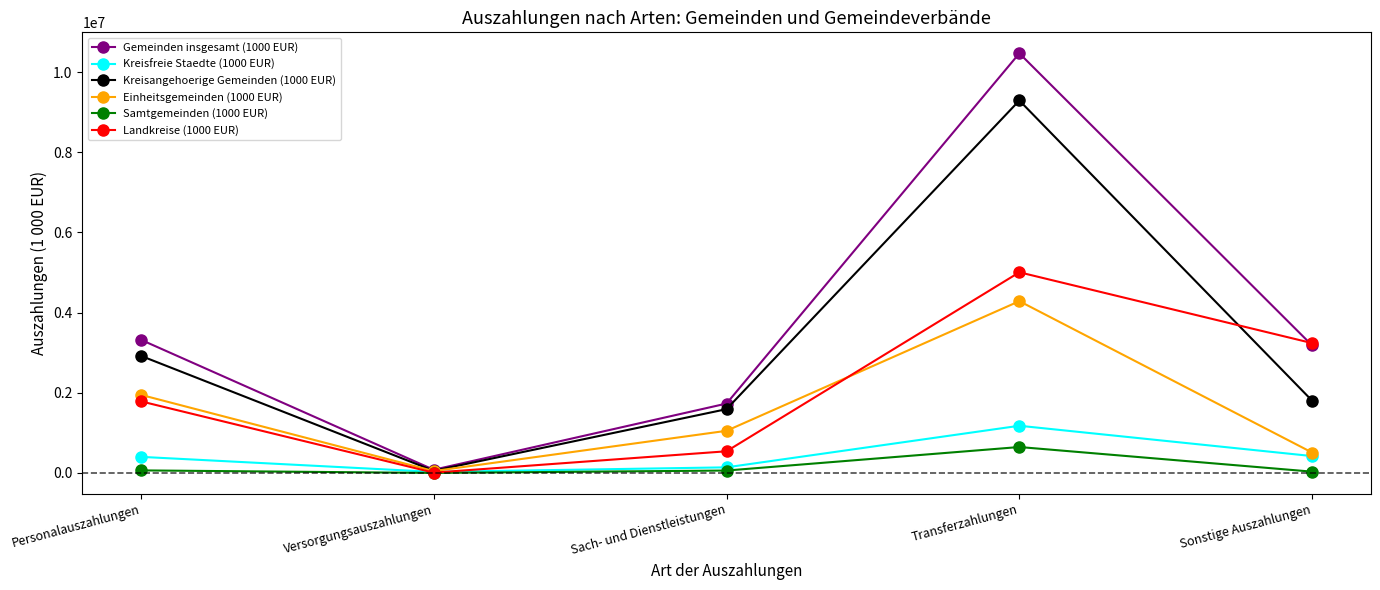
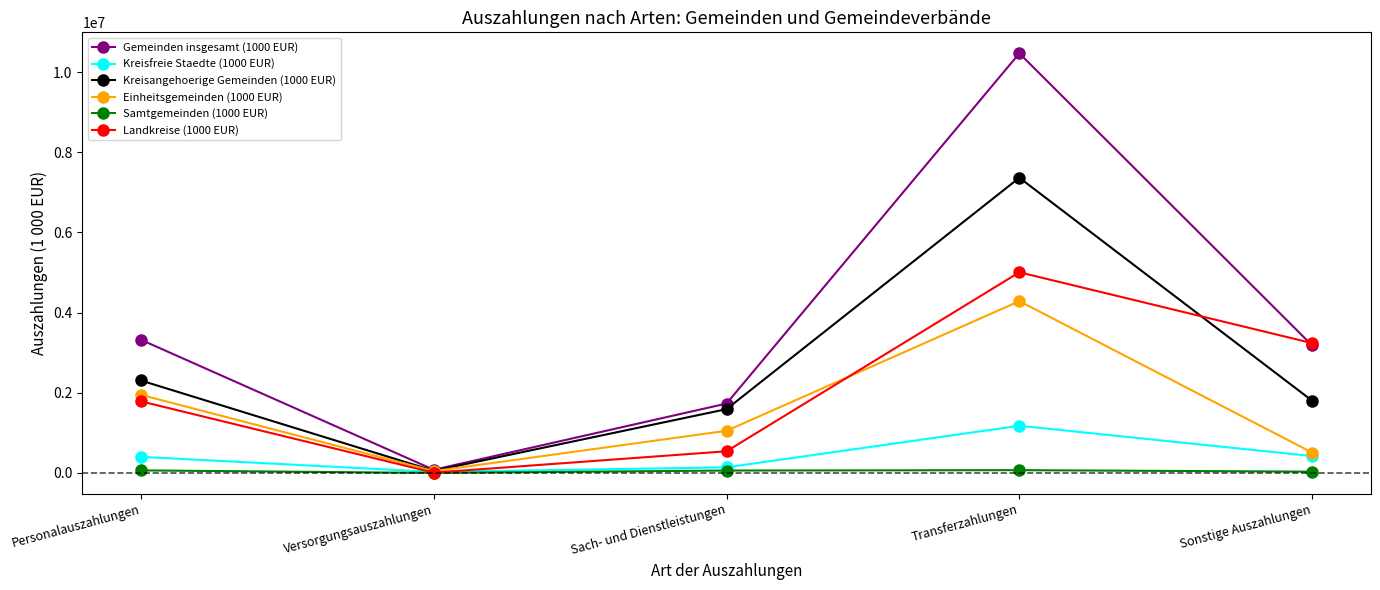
  {
    "Gemeinden insgesamt (1000 EUR)": {
      "Personalauszahlungen": 3300000,
      "Sach- und Dienstleistungen": 1700000,
      "Transferzahlungen": 10500000
    },
    "Kreisfreie Staedte (1000 EUR)": {
      "Personalauszahlungen": 400000,
      "Sach- und Dienstleistungen": 100000,
      "Transferzahlungen": 1200000,
      "Sonstige Auszahlungen": 400000
    },
    "Kreisangehoerige Gemeinden (1000 EUR)": {
-     "Personalauszahlungen": 2900000,
+     "Personalauszahlungen": 2300000,
      "Sach- und Dienstleistungen": 1600000,
-     "Transferzahlungen": 9300000,
+     "Transferzahlungen": 7400000,
      "Sonstige Auszahlungen": 1800000
    },
    "Einheitsgemeinden (1000 EUR)": {
      "Personalauszahlungen": 1900000,
      "Sach- und Dienstleistungen": 1100000,
      "Transferzahlungen": 4300000,
      "Sonstige Auszahlungen": 500000
    },
    "Samtgemeinden (1000 EUR)": {
      "Personalauszahlungen": 100000,
      "Sach- und Dienstleistungen": 100000,
-     "Transferzahlungen": 600000,
+     "Transferzahlungen": 100000,
      "Sonstige Auszahlungen": 0
    },
    "Landkreise (1000 EUR)": {
      "Personalauszahlungen": 1800000,
      "Sach- und Dienstleistungen": 500000,
      "Transferzahlungen": 5000000
    }
  }
